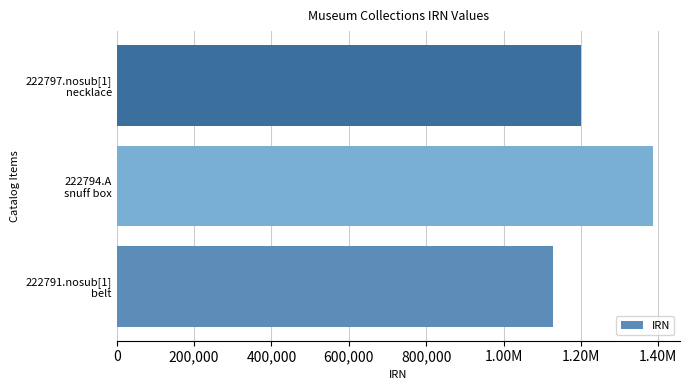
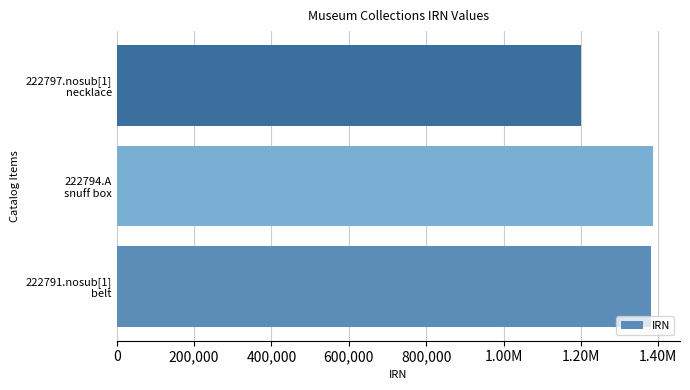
  {
    "222797.nosub[1] necklace": "1,200,000",
    "222794.A snuff box": "1,390,000",
-   "222791.nosub[1] belt": "1,130,000"
+   "222791.nosub[1] belt": "1,380,000"
  }
